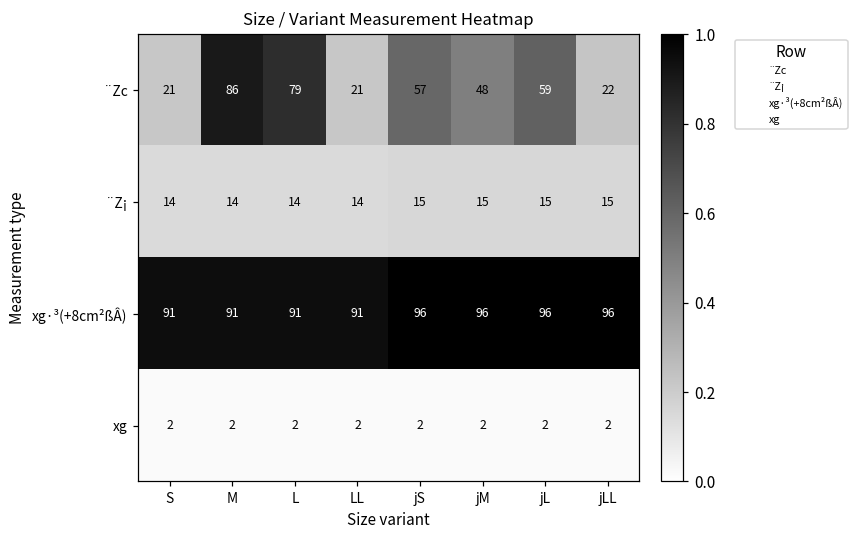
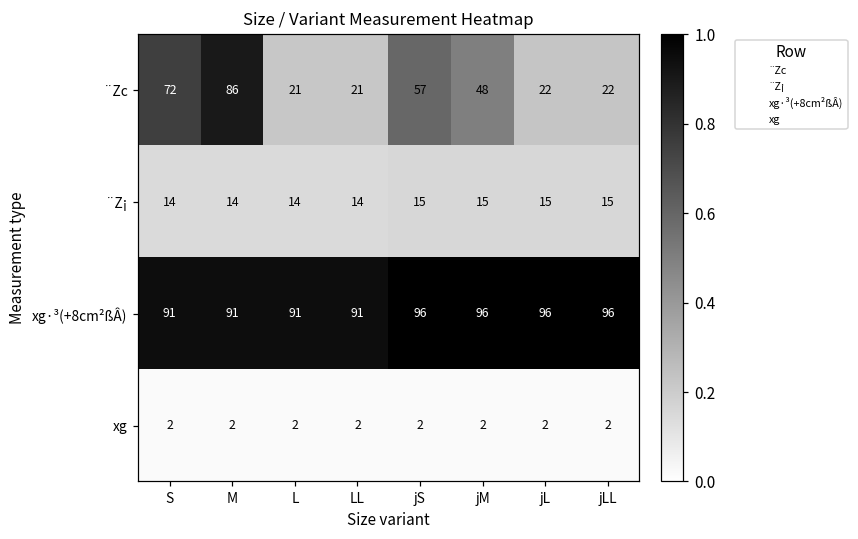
  {
    "¨Zc": {
-     "S": 21,
+     "S": 72,
      "M": 86,
-     "L": 79,
+     "L": 21,
      "LL": 21,
      "jS": 57,
      "jM": 48,
-     "jL": 59,
+     "jL": 22,
      "jLL": 22
    },
    "¨Z¡": {
      "S": 14,
      "M": 14,
      "L": 14,
      "LL": 14,
      "jS": 15,
      "jM": 15,
      "jL": 15,
      "jLL": 15
    },
    "xg·³(+8cm²ßÂ)": {
      "S": 91,
      "M": 91,
      "L": 91,
      "LL": 91,
      "jS": 96,
      "jM": 96,
      "jL": 96,
      "jLL": 96
    },
    "xg": {
      "S": 2,
      "M": 2,
      "L": 2,
      "LL": 2,
      "jS": 2,
      "jM": 2,
      "jL": 2,
      "jLL": 2
    }
  }
